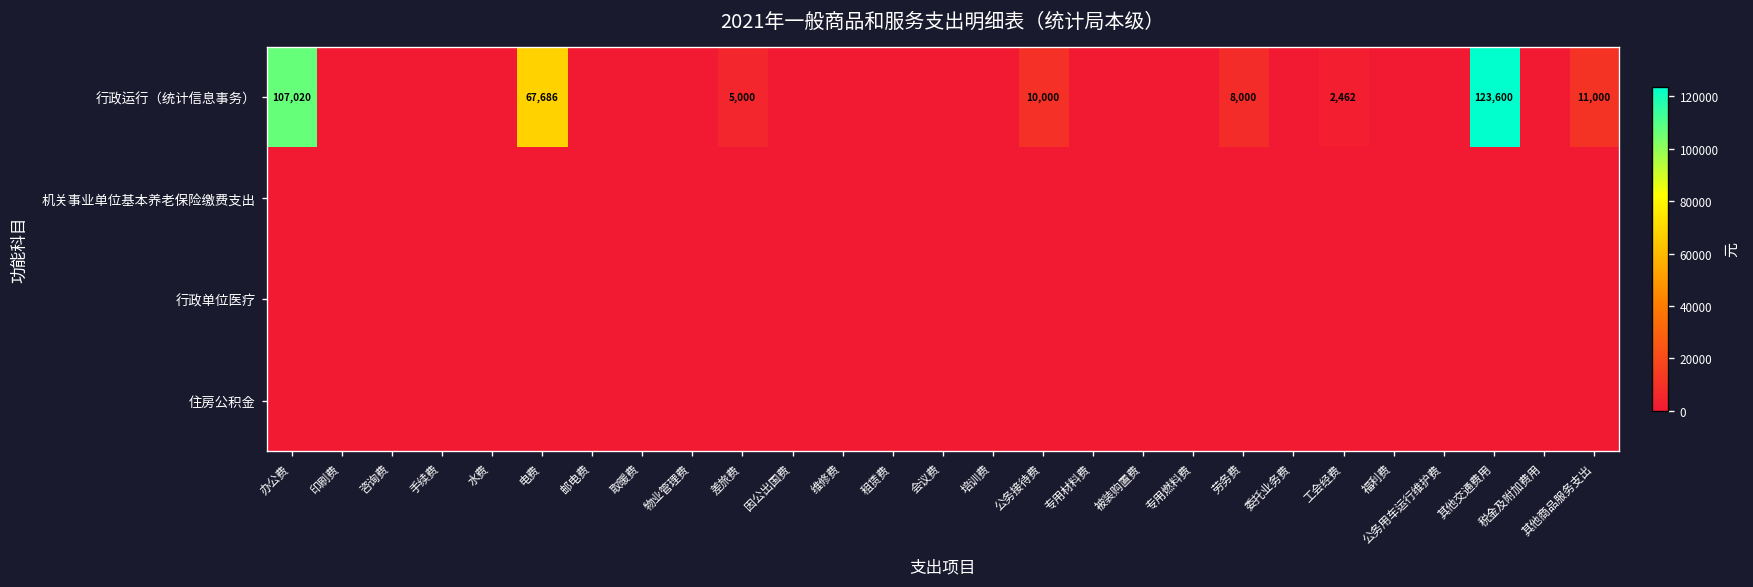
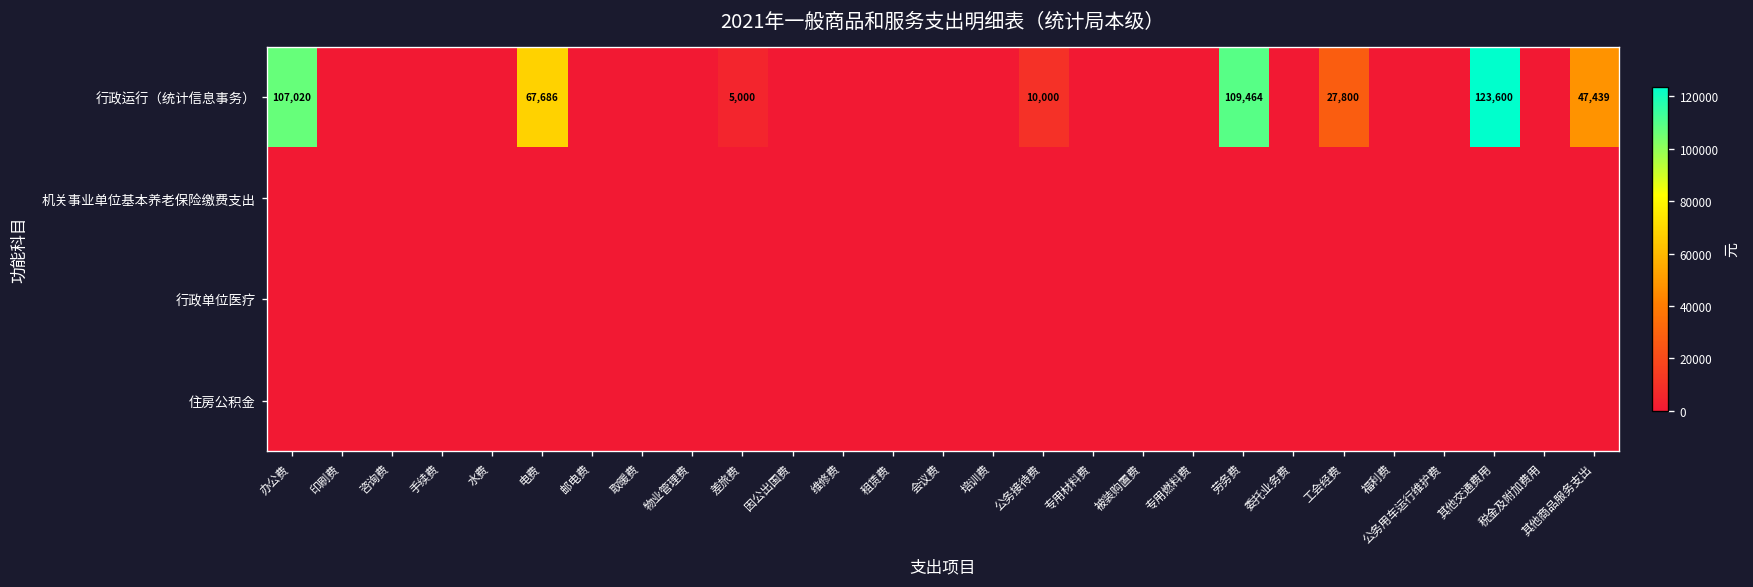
  {
    "行政运行（统计信息事务）": {
      "办公费": "107,020",
      "电费": "67,686",
      "差旅费": "5,000",
      "公务接待费": "10,000",
-     "劳务费": "8,000",
-     "工会经费": "2,462",
+     "劳务费": "109,464",
+     "工会经费": "27,800",
      "其他交通费用": "123,600",
-     "其他商品服务支出": "11,000"
+     "其他商品服务支出": "47,439"
    }
  }
